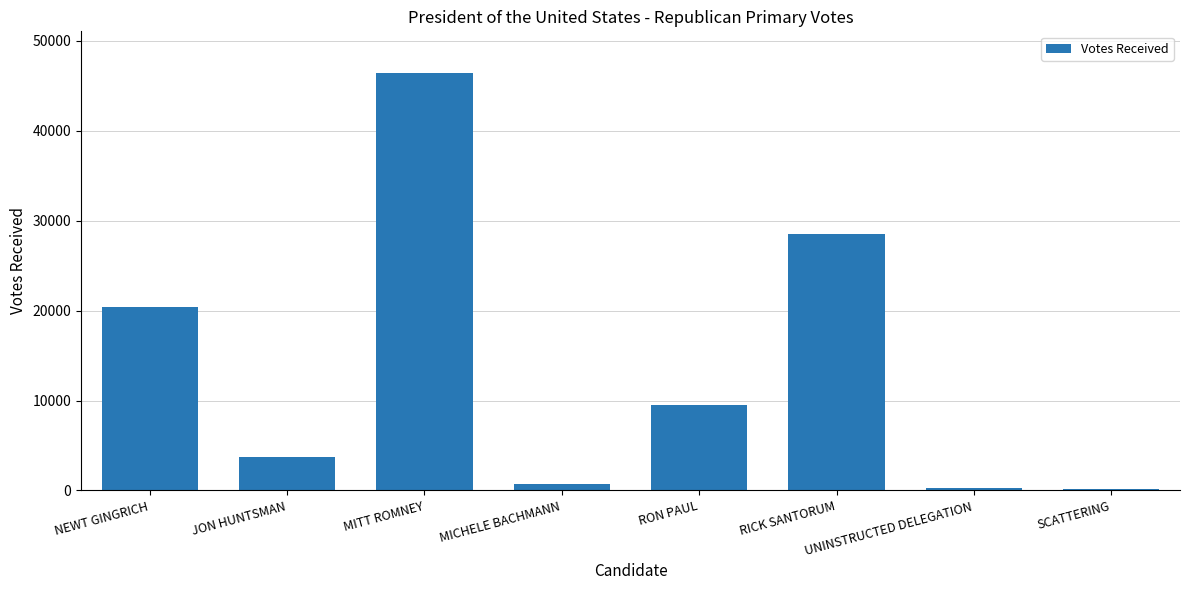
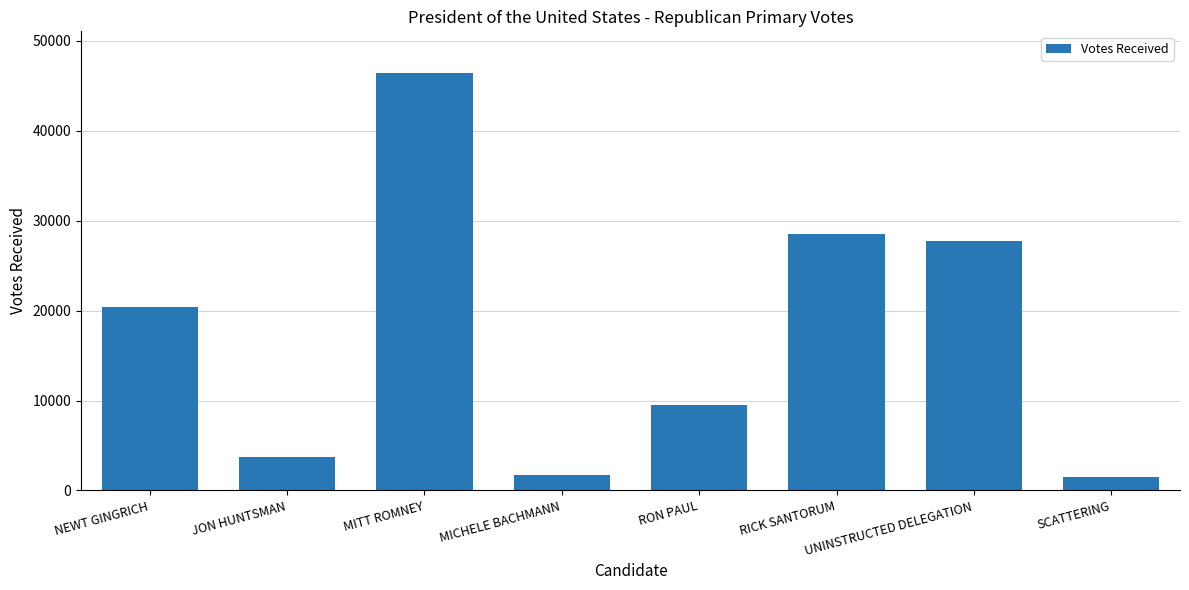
  {
    "NEWT GINGRICH": 20000,
    "JON HUNTSMAN": 4000,
    "MITT ROMNEY": 46000,
-   "MICHELE BACHMANN": 1000,
+   "MICHELE BACHMANN": 2000,
    "RON PAUL": 10000,
    "RICK SANTORUM": 28000,
-   "UNINSTRUCTED DELEGATION": 0,
-   "SCATTERING": 0
+   "UNINSTRUCTED DELEGATION": 28000,
+   "SCATTERING": 1000
  }
